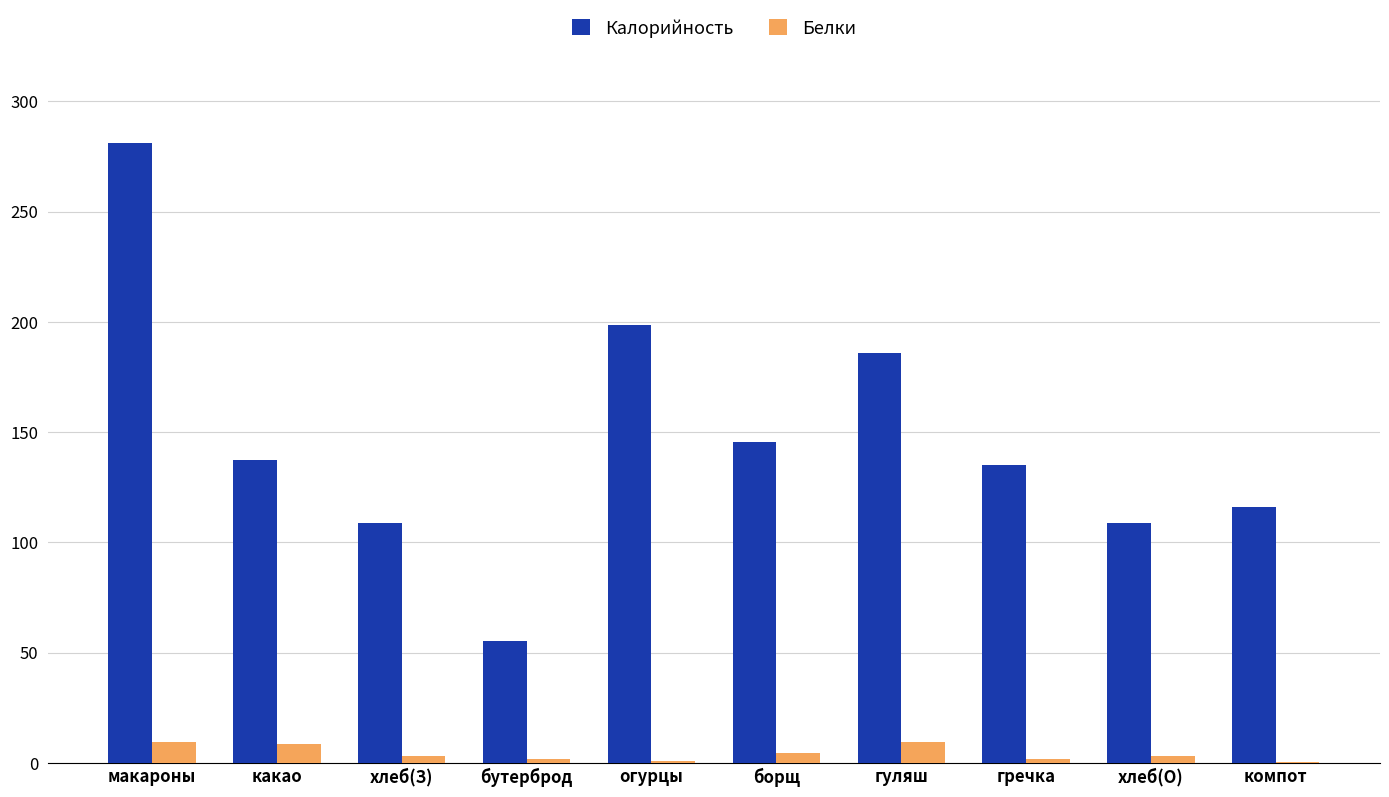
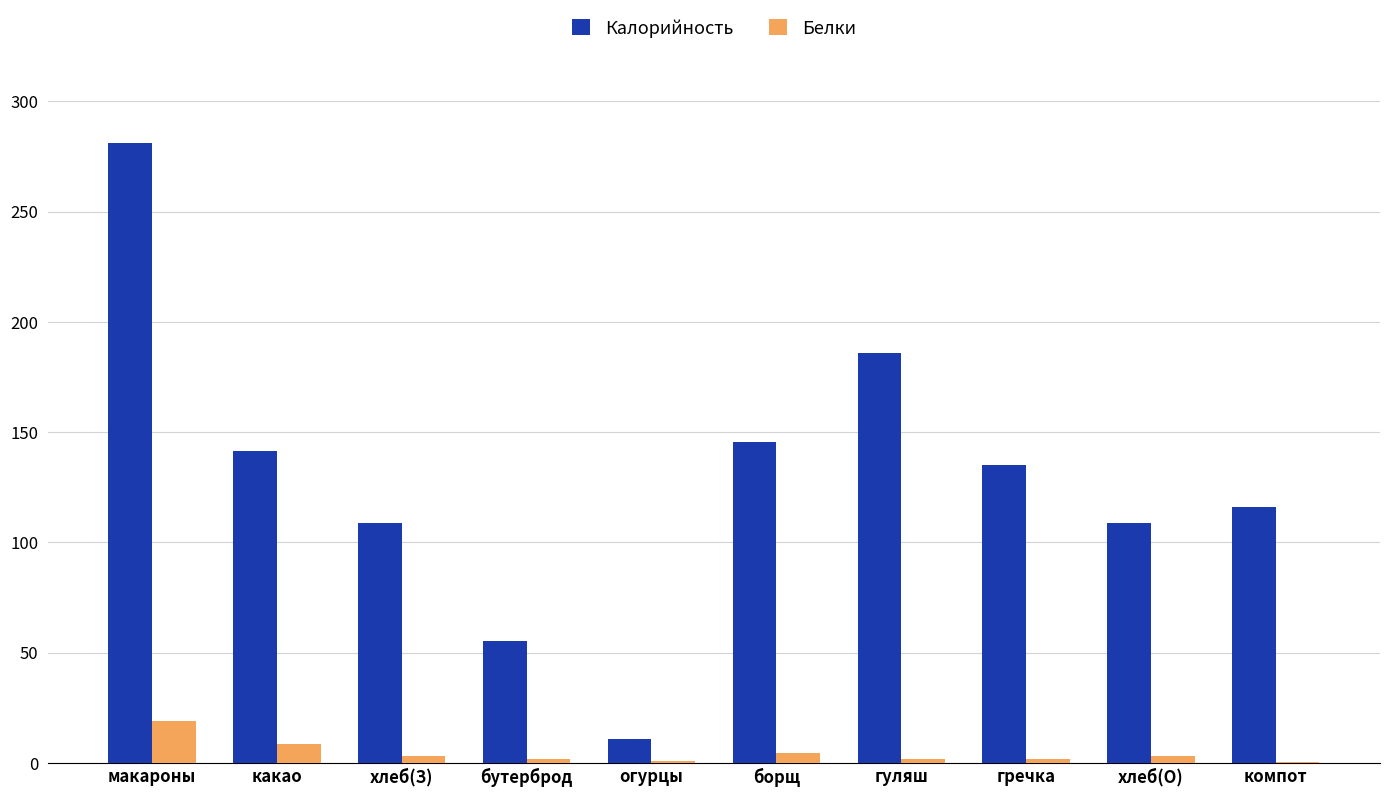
  {
    "Калорийность": {
      "макароны": 281,
-     "какао": 137,
+     "какао": 141,
      "хлеб(З)": 109,
      "бутерброд": 55,
-     "огурцы": 199,
+     "огурцы": 11,
      "борщ": 145,
      "гуляш": 186,
      "гречка": 135,
      "хлеб(О)": 109,
      "компот": 116
    },
    "Белки": {
-     "макароны": 10,
+     "макароны": 19,
      "какао": 8,
      "хлеб(З)": 3,
      "бутерброд": 2,
      "борщ": 4,
-     "гуляш": 9,
+     "гуляш": 2,
      "гречка": 2,
      "хлеб(О)": 3
    }
  }
